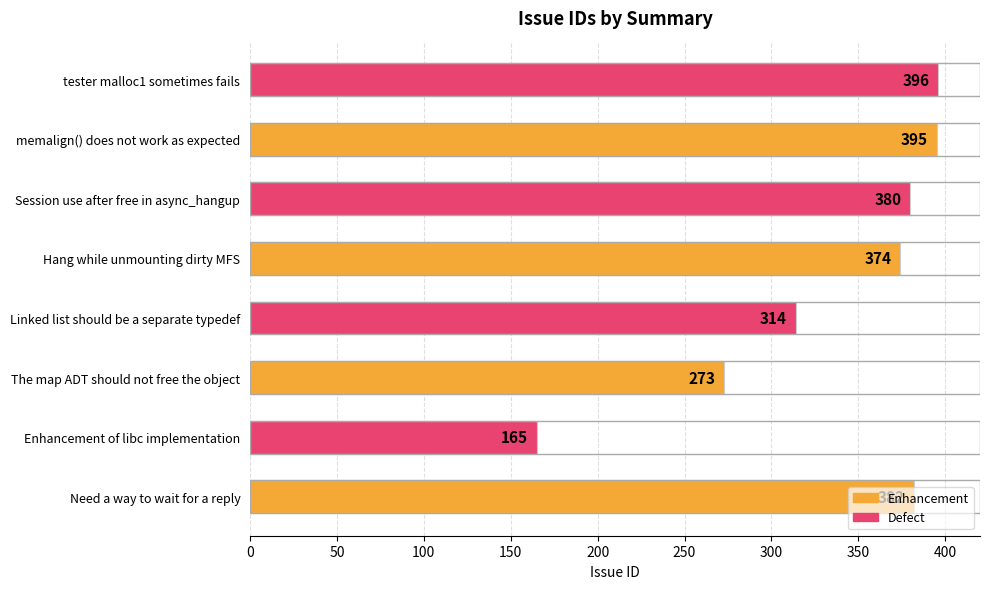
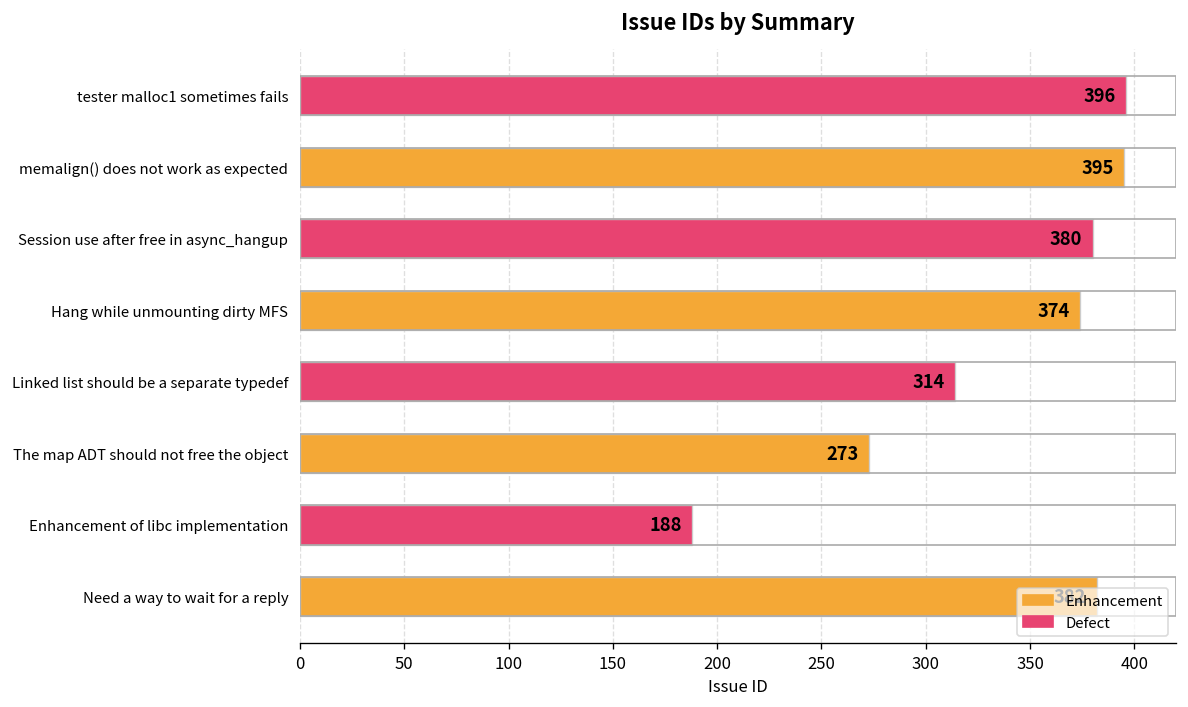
  {
    "tester malloc1 sometimes fails": 396,
    "memalign() does not work as expected": 395,
    "Session use after free in async_hangup": 380,
    "Hang while unmounting dirty MFS": 374,
    "Linked list should be a separate typedef": 314,
    "The map ADT should not free the object": 273,
-   "Enhancement of libc implementation": 165
+   "Enhancement of libc implementation": 188
  }
